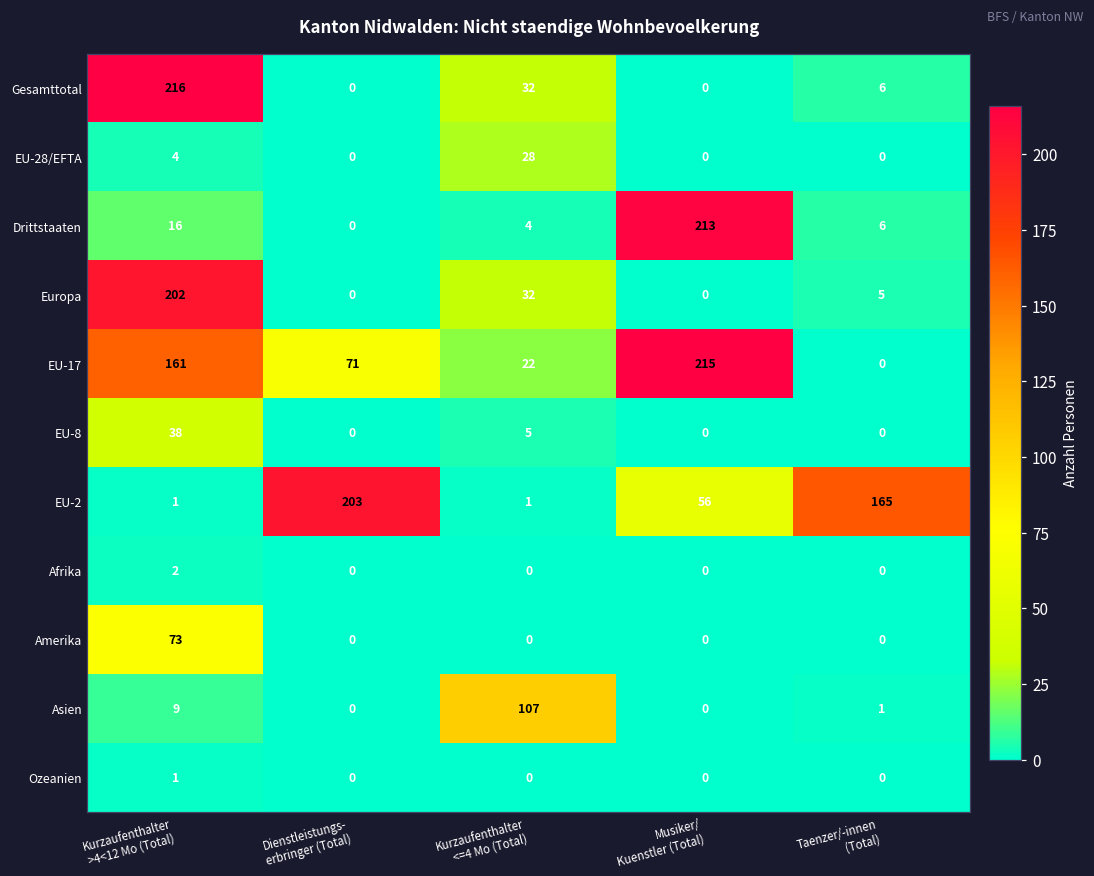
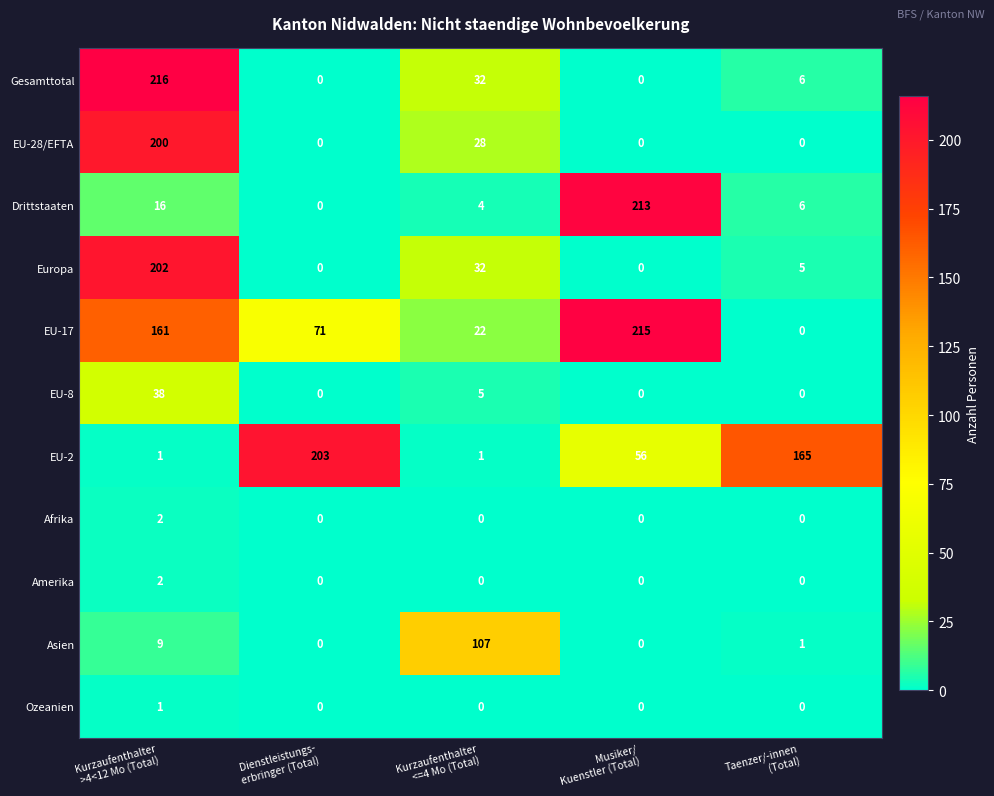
  {
    "Gesamttotal": {
      "Kurzaufenthalter >4<12 Mo (Total)": 216,
      "Dienstleistungs- erbringer (Total)": 0,
      "Kurzaufenthalter <=4 Mo (Total)": 32,
      "Musiker/ Kuenstler (Total)": 0,
      "Taenzer/-innen (Total)": 6
    },
    "EU-28/EFTA": {
-     "Kurzaufenthalter >4<12 Mo (Total)": 4,
+     "Kurzaufenthalter >4<12 Mo (Total)": 200,
      "Dienstleistungs- erbringer (Total)": 0,
      "Kurzaufenthalter <=4 Mo (Total)": 28,
      "Musiker/ Kuenstler (Total)": 0,
      "Taenzer/-innen (Total)": 0
    },
    "Drittstaaten": {
      "Kurzaufenthalter >4<12 Mo (Total)": 16,
      "Dienstleistungs- erbringer (Total)": 0,
      "Kurzaufenthalter <=4 Mo (Total)": 4,
      "Musiker/ Kuenstler (Total)": 213,
      "Taenzer/-innen (Total)": 6
    },
    "Europa": {
      "Kurzaufenthalter >4<12 Mo (Total)": 202,
      "Dienstleistungs- erbringer (Total)": 0,
      "Kurzaufenthalter <=4 Mo (Total)": 32,
      "Musiker/ Kuenstler (Total)": 0,
      "Taenzer/-innen (Total)": 5
    },
    "EU-17": {
      "Kurzaufenthalter >4<12 Mo (Total)": 161,
      "Dienstleistungs- erbringer (Total)": 71,
      "Kurzaufenthalter <=4 Mo (Total)": 22,
      "Musiker/ Kuenstler (Total)": 215,
      "Taenzer/-innen (Total)": 0
    },
    "EU-8": {
      "Kurzaufenthalter >4<12 Mo (Total)": 38,
      "Dienstleistungs- erbringer (Total)": 0,
      "Kurzaufenthalter <=4 Mo (Total)": 5,
      "Musiker/ Kuenstler (Total)": 0,
      "Taenzer/-innen (Total)": 0
    },
    "EU-2": {
      "Kurzaufenthalter >4<12 Mo (Total)": 1,
      "Dienstleistungs- erbringer (Total)": 203,
      "Kurzaufenthalter <=4 Mo (Total)": 1,
      "Musiker/ Kuenstler (Total)": 56,
      "Taenzer/-innen (Total)": 165
    },
    "Afrika": {
      "Kurzaufenthalter >4<12 Mo (Total)": 2,
      "Dienstleistungs- erbringer (Total)": 0,
      "Kurzaufenthalter <=4 Mo (Total)": 0,
      "Musiker/ Kuenstler (Total)": 0,
      "Taenzer/-innen (Total)": 0
    },
    "Amerika": {
-     "Kurzaufenthalter >4<12 Mo (Total)": 73,
+     "Kurzaufenthalter >4<12 Mo (Total)": 2,
      "Dienstleistungs- erbringer (Total)": 0,
      "Kurzaufenthalter <=4 Mo (Total)": 0,
      "Musiker/ Kuenstler (Total)": 0,
      "Taenzer/-innen (Total)": 0
    },
    "Asien": {
      "Kurzaufenthalter >4<12 Mo (Total)": 9,
      "Dienstleistungs- erbringer (Total)": 0,
      "Kurzaufenthalter <=4 Mo (Total)": 107,
      "Musiker/ Kuenstler (Total)": 0,
      "Taenzer/-innen (Total)": 1
    },
    "Ozeanien": {
      "Kurzaufenthalter >4<12 Mo (Total)": 1,
      "Dienstleistungs- erbringer (Total)": 0,
      "Kurzaufenthalter <=4 Mo (Total)": 0,
      "Musiker/ Kuenstler (Total)": 0,
      "Taenzer/-innen (Total)": 0
    }
  }
